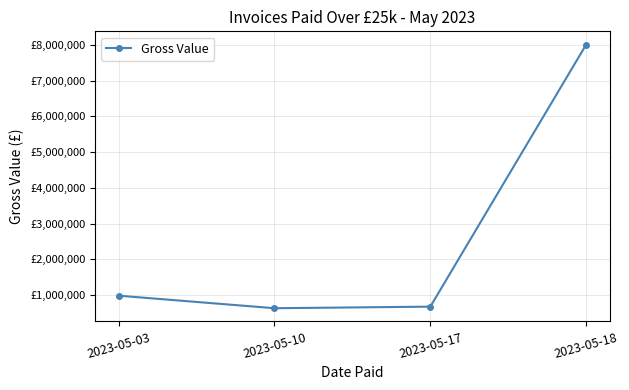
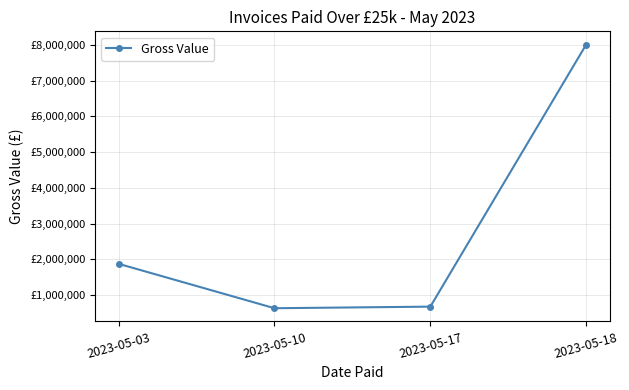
  {
-   "2023-05-03": "£1,000,000",
+   "2023-05-03": "£1,900,000",
    "2023-05-10": "£600,000",
    "2023-05-17": "£700,000",
    "2023-05-18": "£8,000,000"
  }
